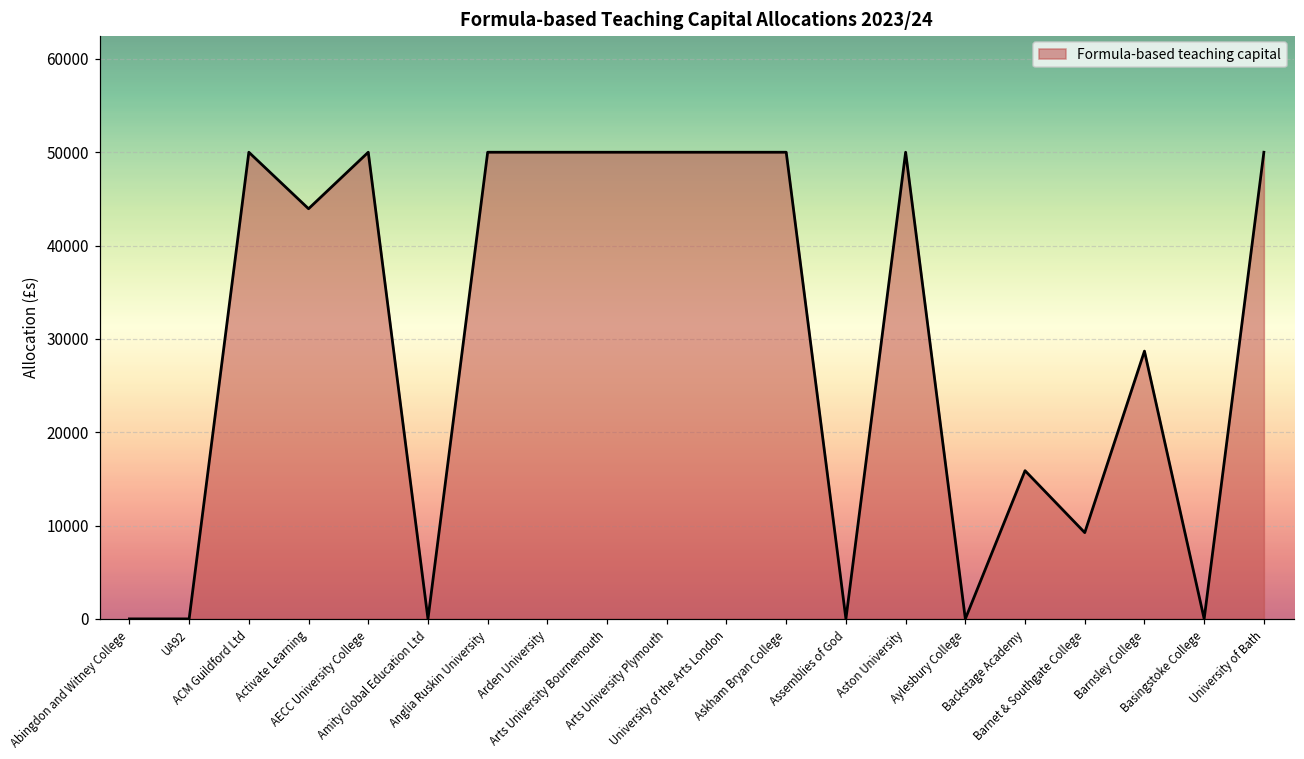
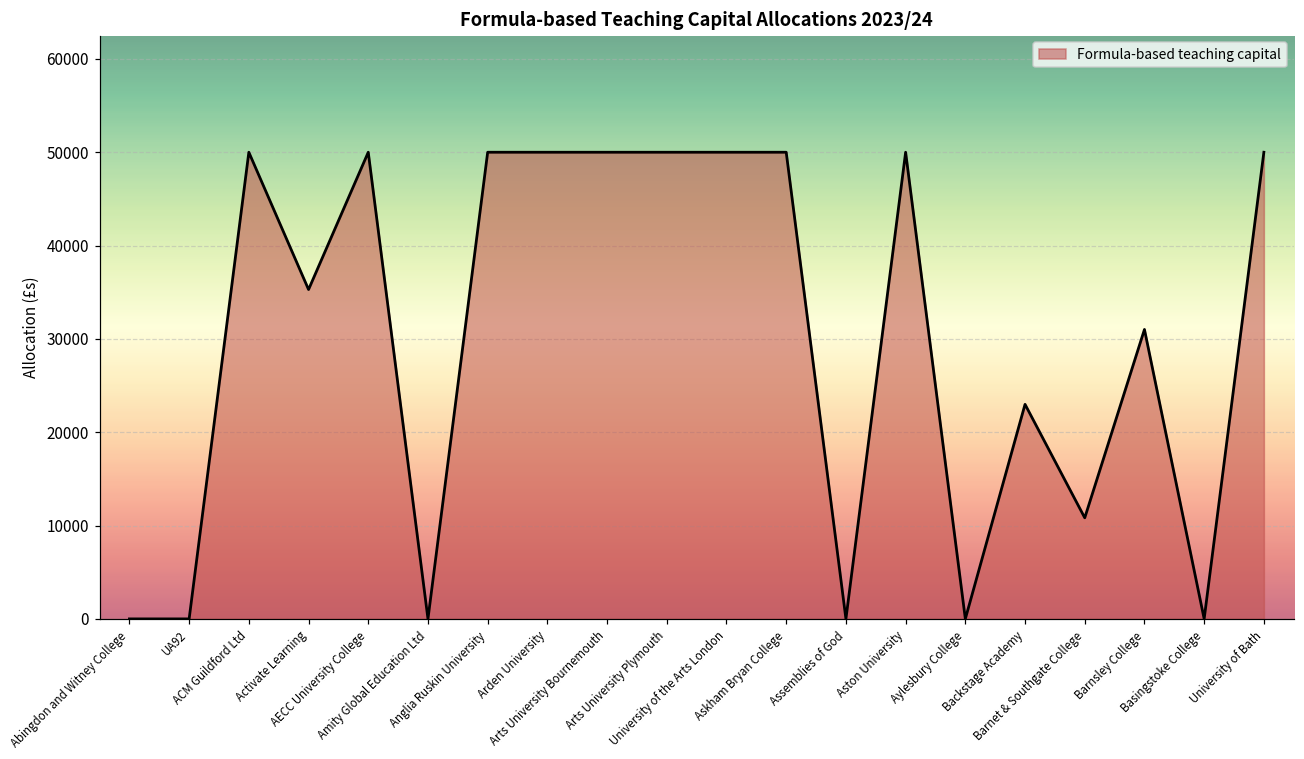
  {
    "Abingdon and Witney College": 0,
    "UA92": 0,
    "ACM Guildford Ltd": 50000,
-   "Activate Learning": 44000,
+   "Activate Learning": 35000,
    "AECC University College": 50000,
    "Amity Global Education Ltd": 0,
    "Anglia Ruskin University": 50000,
    "Arden University": 50000,
    "Arts University Bournemouth": 50000,
    "Arts University Plymouth": 50000,
    "University of the Arts London": 50000,
    "Askham Bryan College": 50000,
    "Assemblies of God": 0,
    "Aston University": 50000,
    "Aylesbury College": 0,
-   "Backstage Academy": 16000,
-   "Barnet & Southgate College": 9000,
-   "Barnsley College": 29000,
+   "Backstage Academy": 23000,
+   "Barnet & Southgate College": 11000,
+   "Barnsley College": 31000,
    "Basingstoke College": 0,
    "University of Bath": 50000
  }
